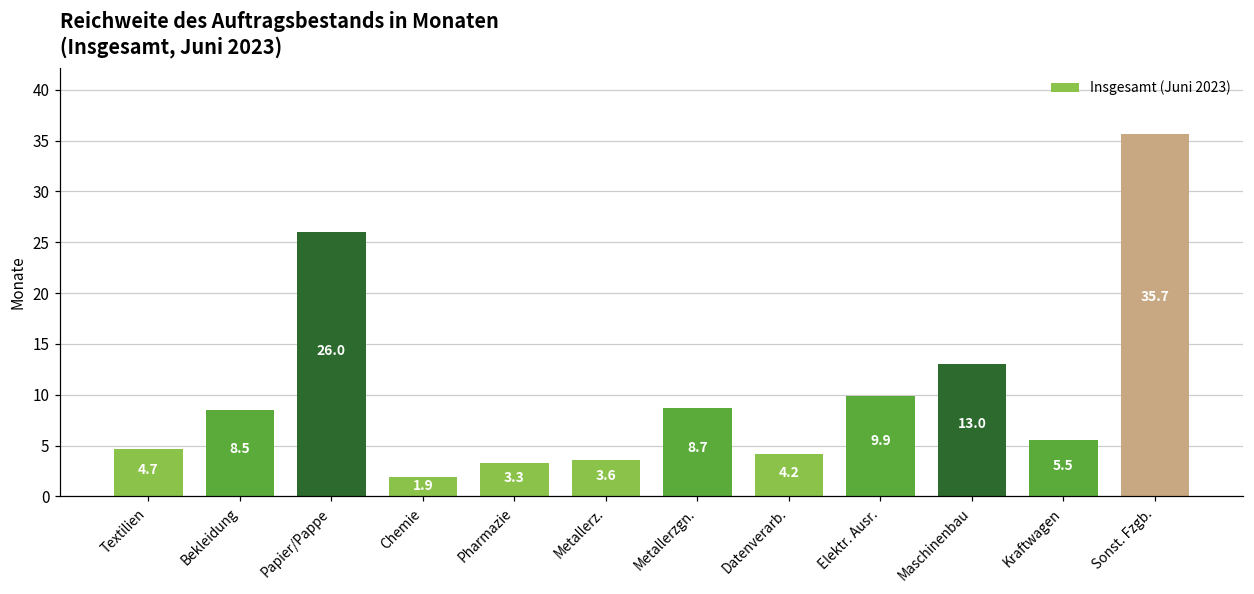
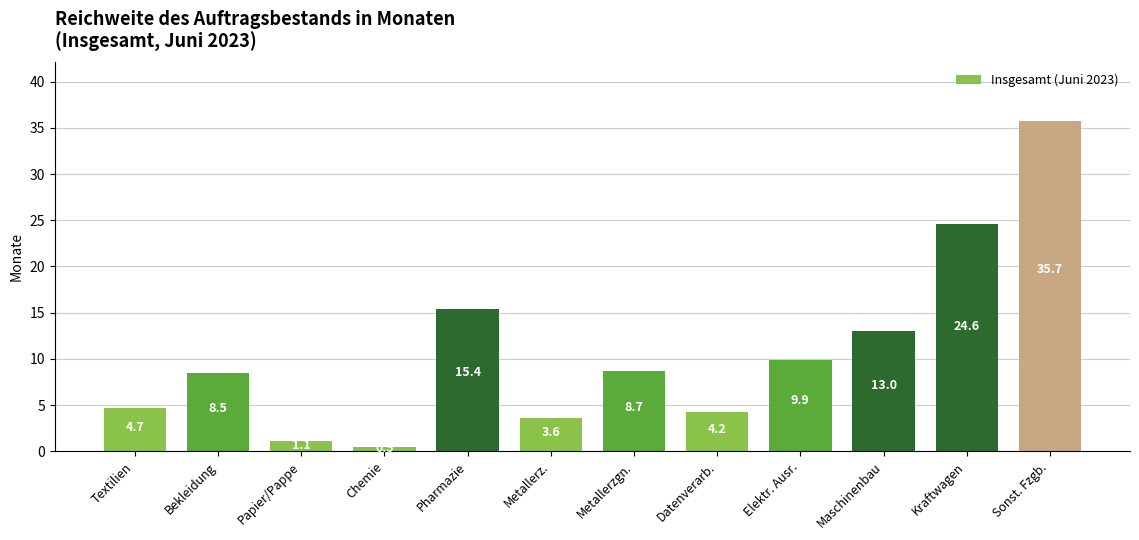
  {
    "Textilien": 4.7,
    "Bekleidung": 8.5,
-   "Papier/Pappe": 26.0,
-   "Chemie": 2,
-   "Pharmazie": 3.3,
+   "Papier/Pappe": 1.1,
+   "Chemie": 1,
+   "Pharmazie": 15.4,
    "Metallerz.": 3.6,
    "Metallerzgn.": 8.7,
    "Datenverarb.": 4.2,
    "Elektr. Ausr.": 9.9,
    "Maschinenbau": 13.0,
-   "Kraftwagen": 5.5,
+   "Kraftwagen": 24.6,
    "Sonst. Fzgb.": 35.7
  }
